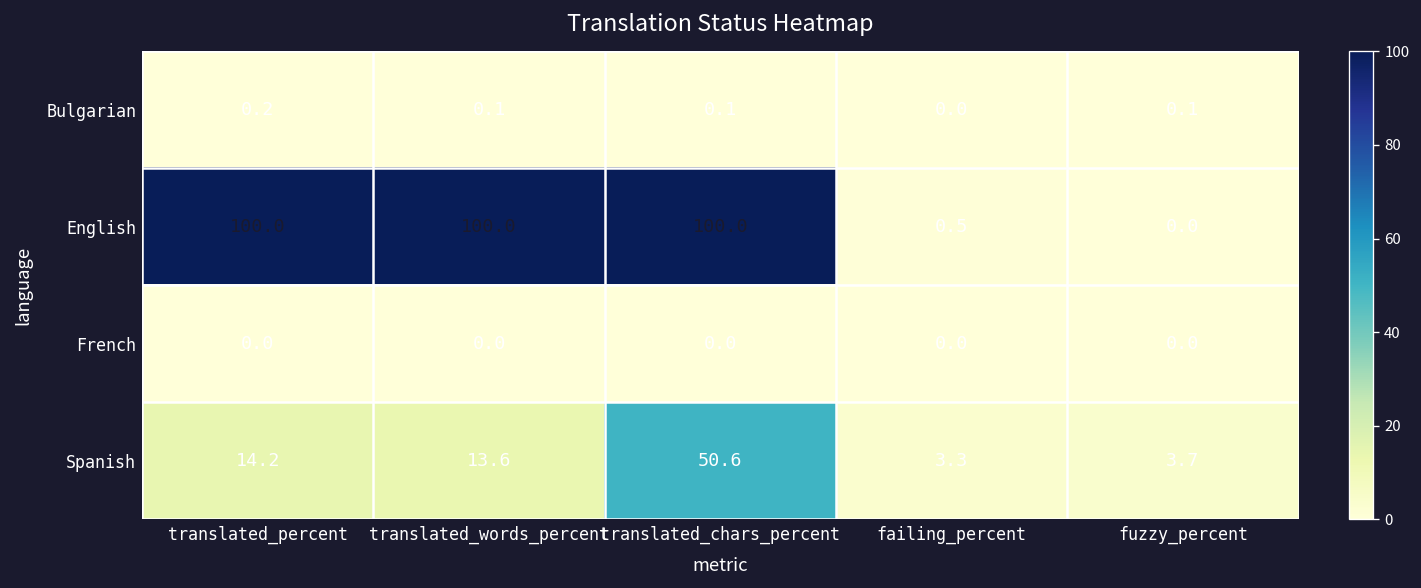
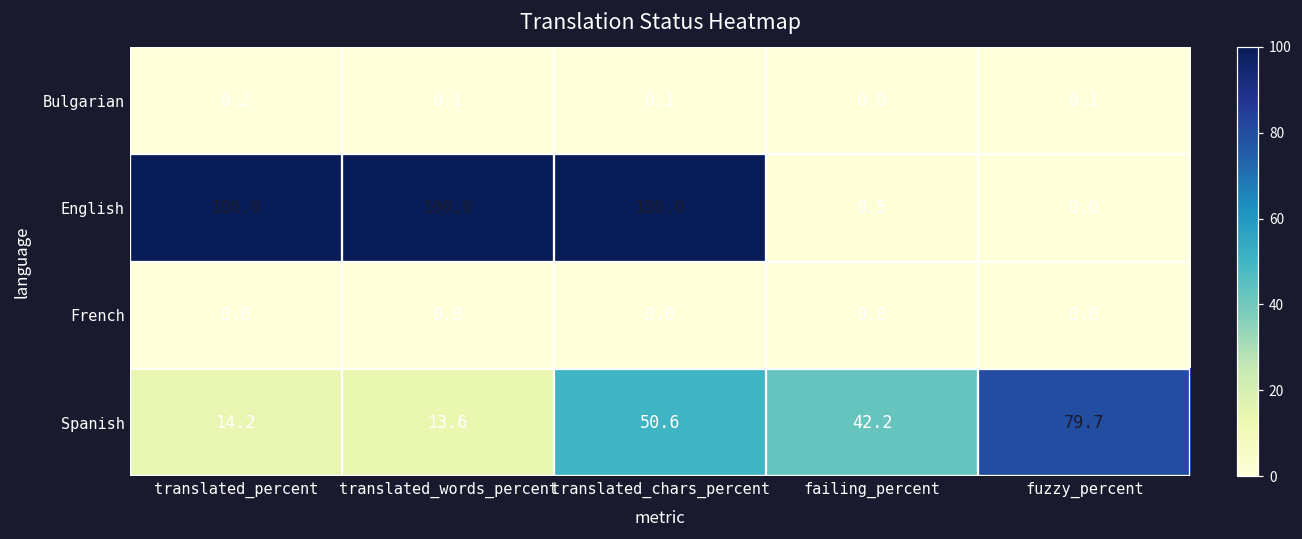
  {
    "Spanish": {
      "translated_percent": 14.2,
      "translated_words_percent": 13.6,
      "translated_chars_percent": 50.6,
-     "failing_percent": 3.3,
-     "fuzzy_percent": 3.7
+     "failing_percent": 42.2,
+     "fuzzy_percent": 79.7
    }
  }
